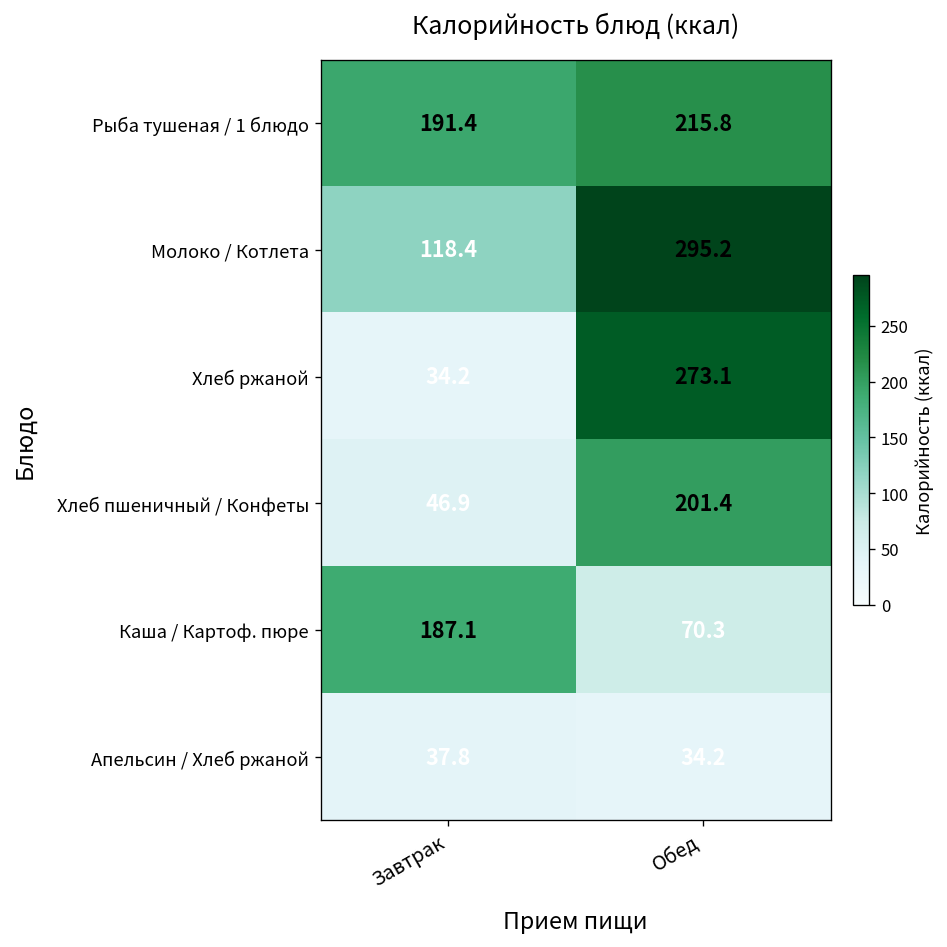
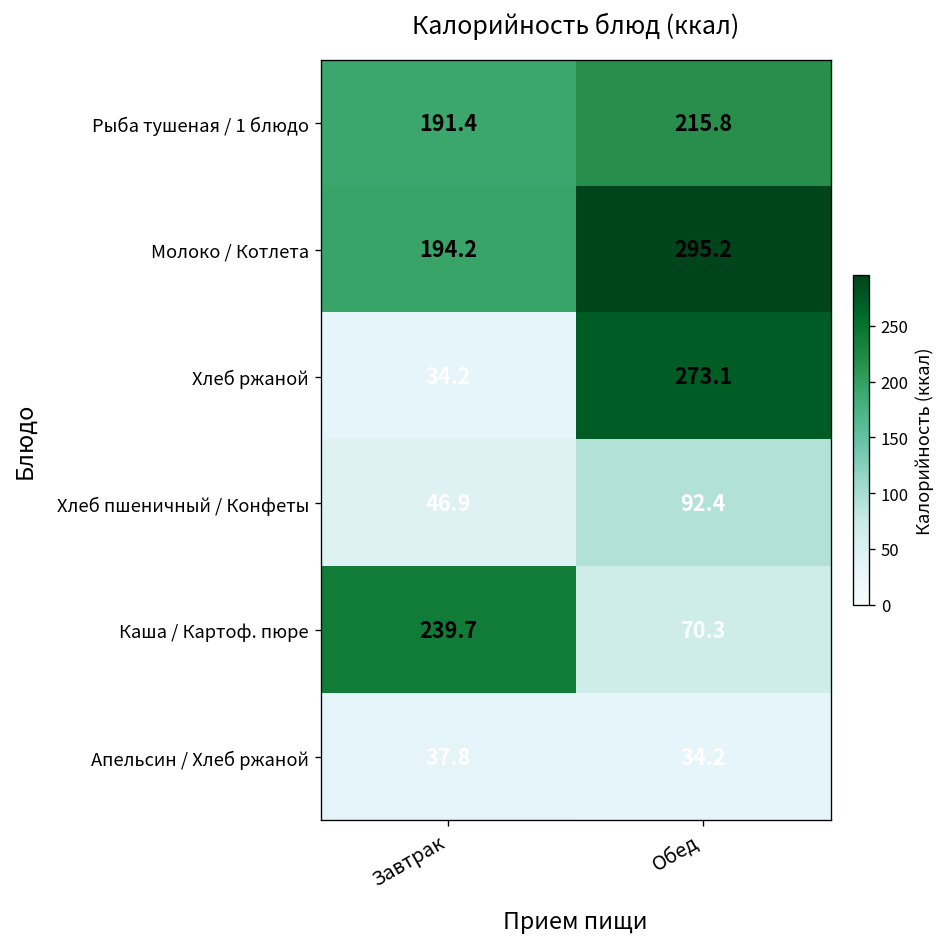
  {
    "Рыба тушеная / 1 блюдо": {
      "Завтрак": 191.4,
      "Обед": 215.8
    },
    "Молоко / Котлета": {
-     "Завтрак": 118.4,
+     "Завтрак": 194.2,
      "Обед": 295.2
    },
    "Хлеб ржаной": {
      "Обед": 273.1
    },
    "Хлеб пшеничный / Конфеты": {
-     "Обед": 201.4
+     "Обед": 92.4
    },
    "Каша / Картоф. пюре": {
-     "Завтрак": 187.1,
+     "Завтрак": 239.7,
      "Обед": 70.3
    }
  }
